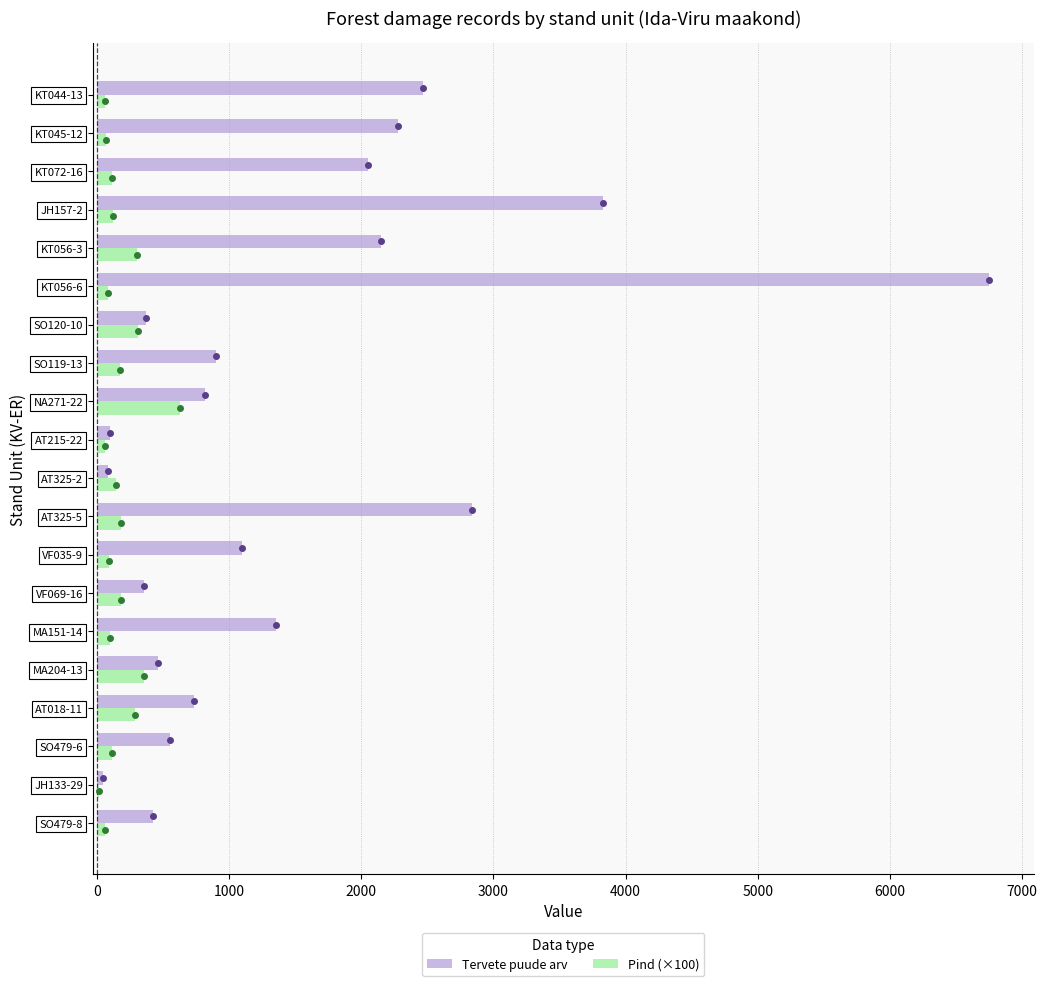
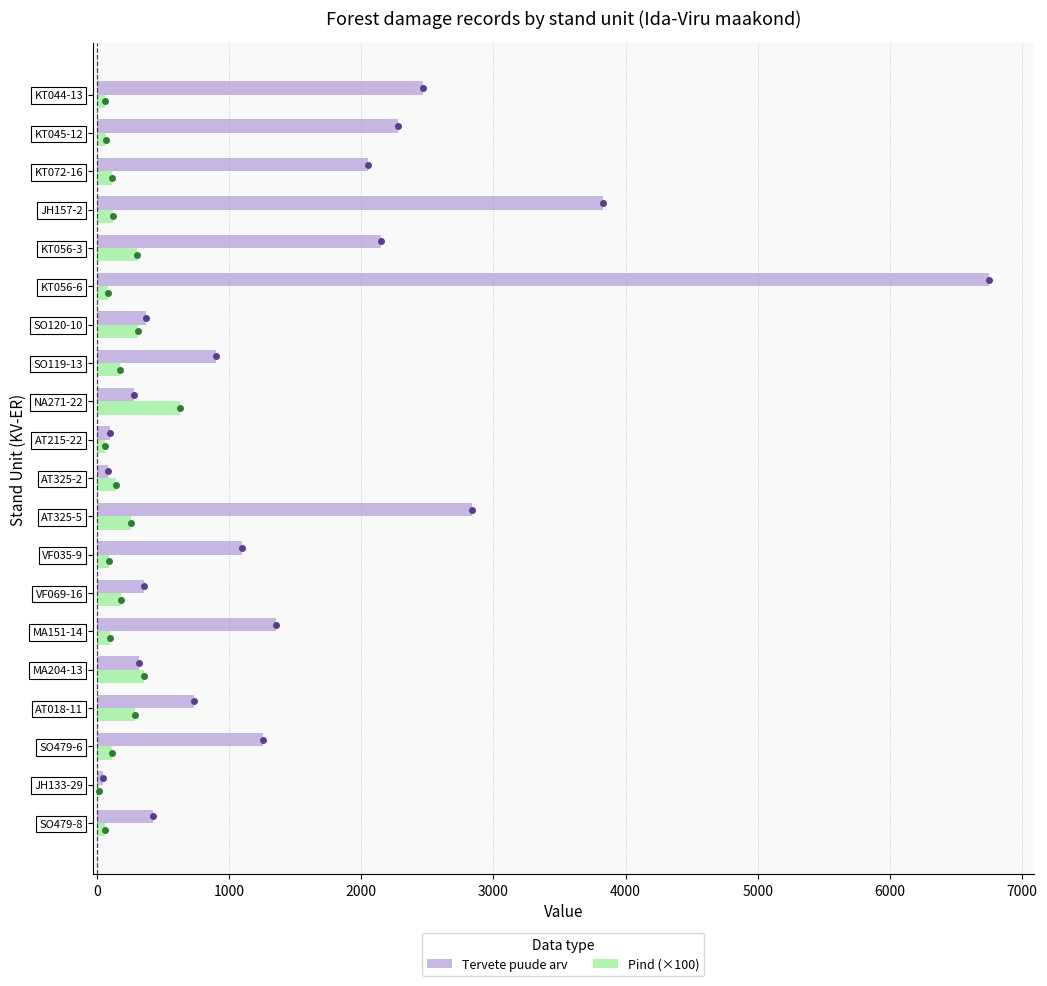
  {
    "Tervete puude arv": {
      "KT044-13": 2470,
      "KT045-12": 2280,
      "KT072-16": 2050,
      "JH157-2": 3830,
      "KT056-3": 2150,
      "KT056-6": 6750,
      "SO120-10": 380,
      "SO119-13": 900,
-     "NA271-22": 820,
+     "NA271-22": 280,
      "AT215-22": 100,
      "AT325-2": 90,
      "AT325-5": 2840,
      "VF035-9": 1100,
      "VF069-16": 360,
      "MA151-14": 1350,
-     "MA204-13": 460,
+     "MA204-13": 320,
      "AT018-11": 740,
-     "SO479-6": 560,
+     "SO479-6": 1260,
      "JH133-29": 50,
      "SO479-8": 430
    },
    "Pind (×100)": {
      "KT044-13": 60,
      "KT045-12": 70,
      "KT072-16": 110,
      "JH157-2": 120,
      "KT056-3": 310,
      "KT056-6": 90,
      "SO120-10": 320,
      "SO119-13": 180,
      "NA271-22": 630,
      "AT215-22": 60,
      "AT325-2": 150,
-     "AT325-5": 180,
+     "AT325-5": 260,
      "VF035-9": 90,
      "VF069-16": 190,
      "MA151-14": 100,
      "MA204-13": 360,
      "AT018-11": 290,
      "SO479-6": 110,
      "SO479-8": 70
    }
  }
